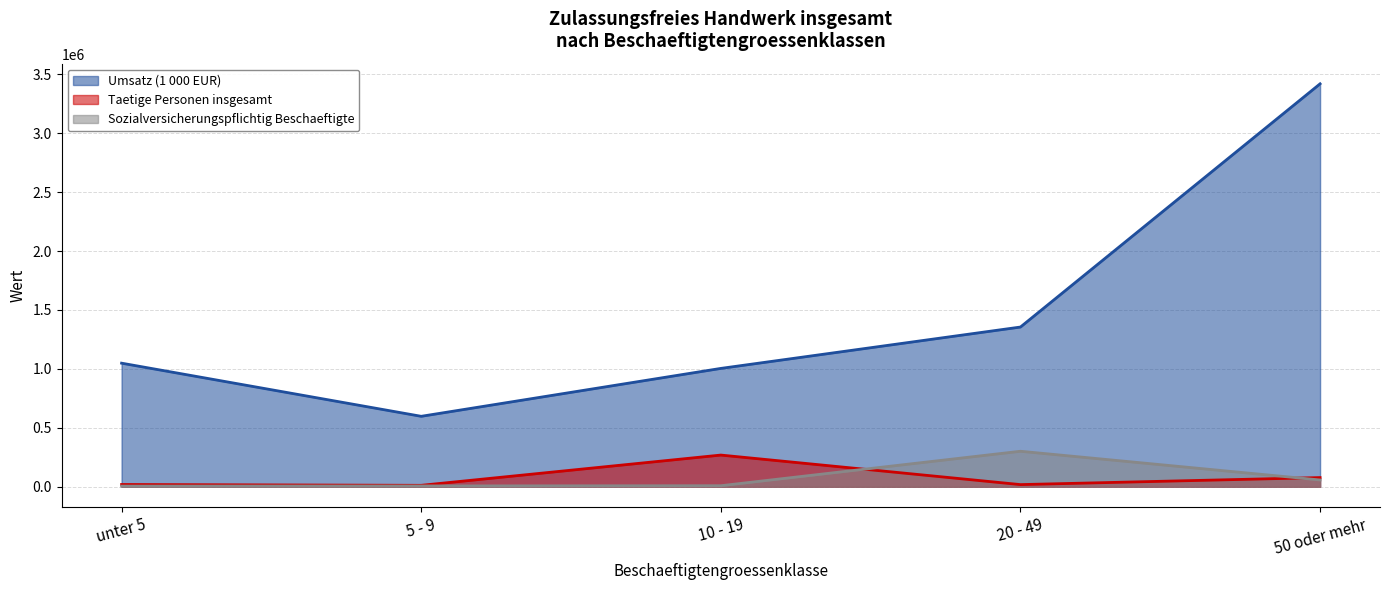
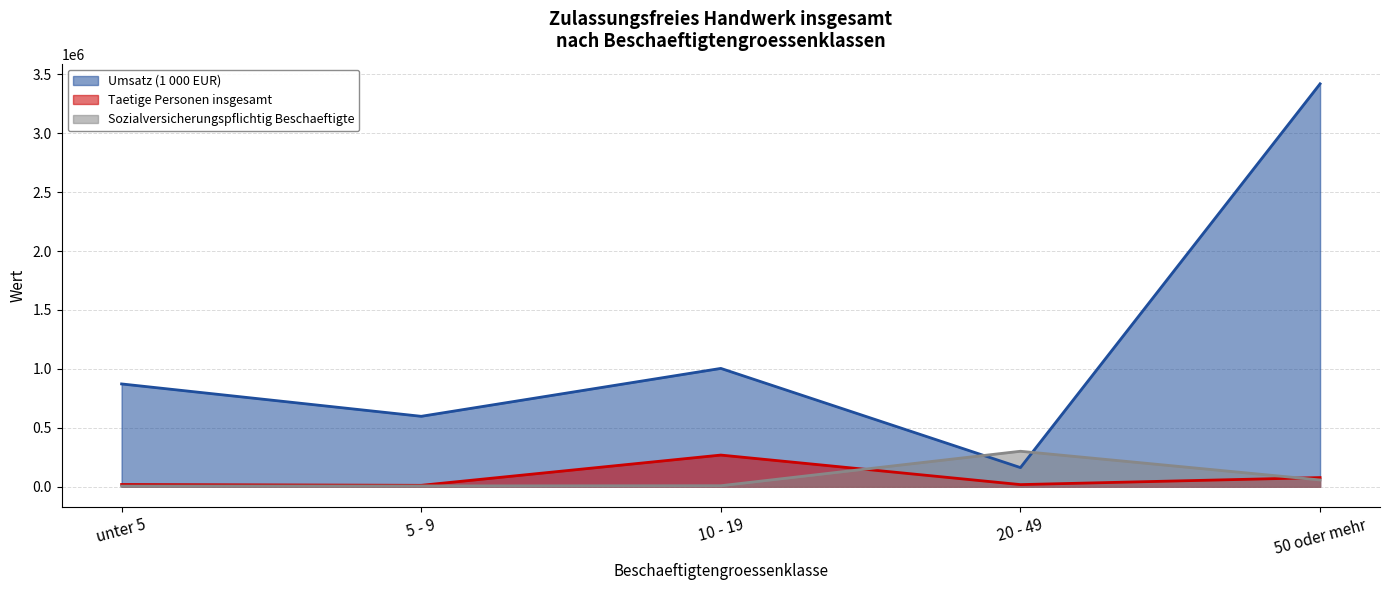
  {
    "Umsatz (1 000 EUR)": {
-     "unter 5": 1050000,
+     "unter 5": 870000,
      "5 - 9": 600000,
      "10 - 19": 1000000,
-     "20 - 49": 1360000,
+     "20 - 49": 160000,
      "50 oder mehr": 3420000
    },
    "Taetige Personen insgesamt": {
      "10 - 19": 270000,
      "20 - 49": 20000
    },
    "Sozialversicherungspflichtig Beschaeftigte": {
      "10 - 19": 10000,
      "20 - 49": 300000
    }
  }
